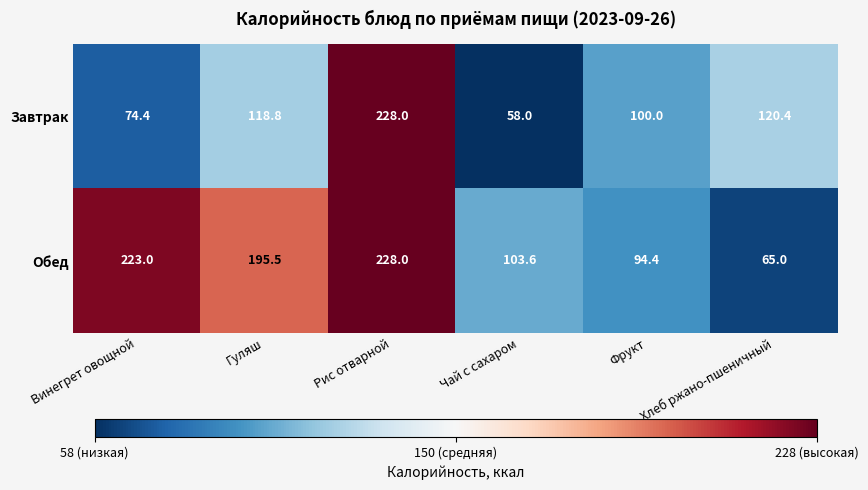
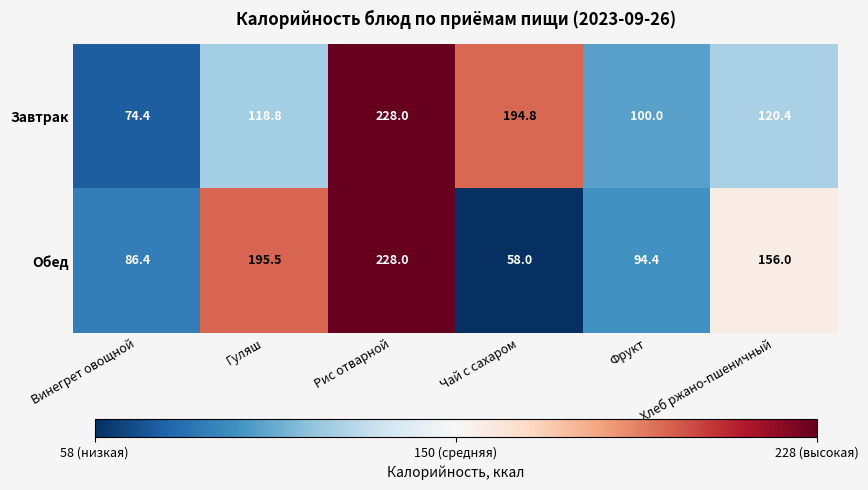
  {
    "Завтрак": {
      "Винегрет овощной": 74.4,
      "Гуляш": 118.8,
      "Рис отварной": 228.0,
-     "Чай с сахаром": 58.0,
+     "Чай с сахаром": 194.8,
      "Фрукт": 100.0,
      "Хлеб ржано-пшеничный": 120.4
    },
    "Обед": {
-     "Винегрет овощной": 223.0,
+     "Винегрет овощной": 86.4,
      "Гуляш": 195.5,
      "Рис отварной": 228.0,
-     "Чай с сахаром": 103.6,
+     "Чай с сахаром": 58.0,
      "Фрукт": 94.4,
-     "Хлеб ржано-пшеничный": 65.0
+     "Хлеб ржано-пшеничный": 156.0
    }
  }
